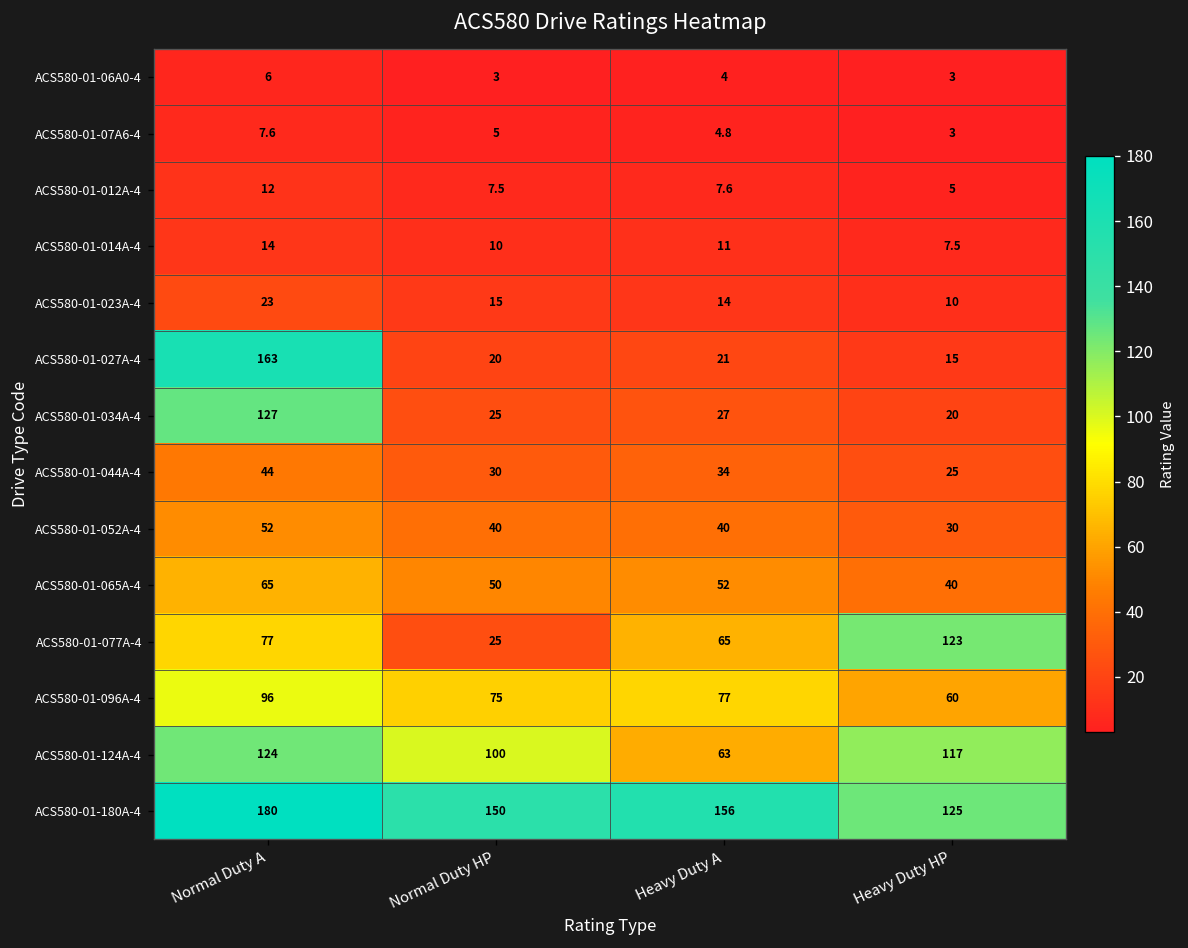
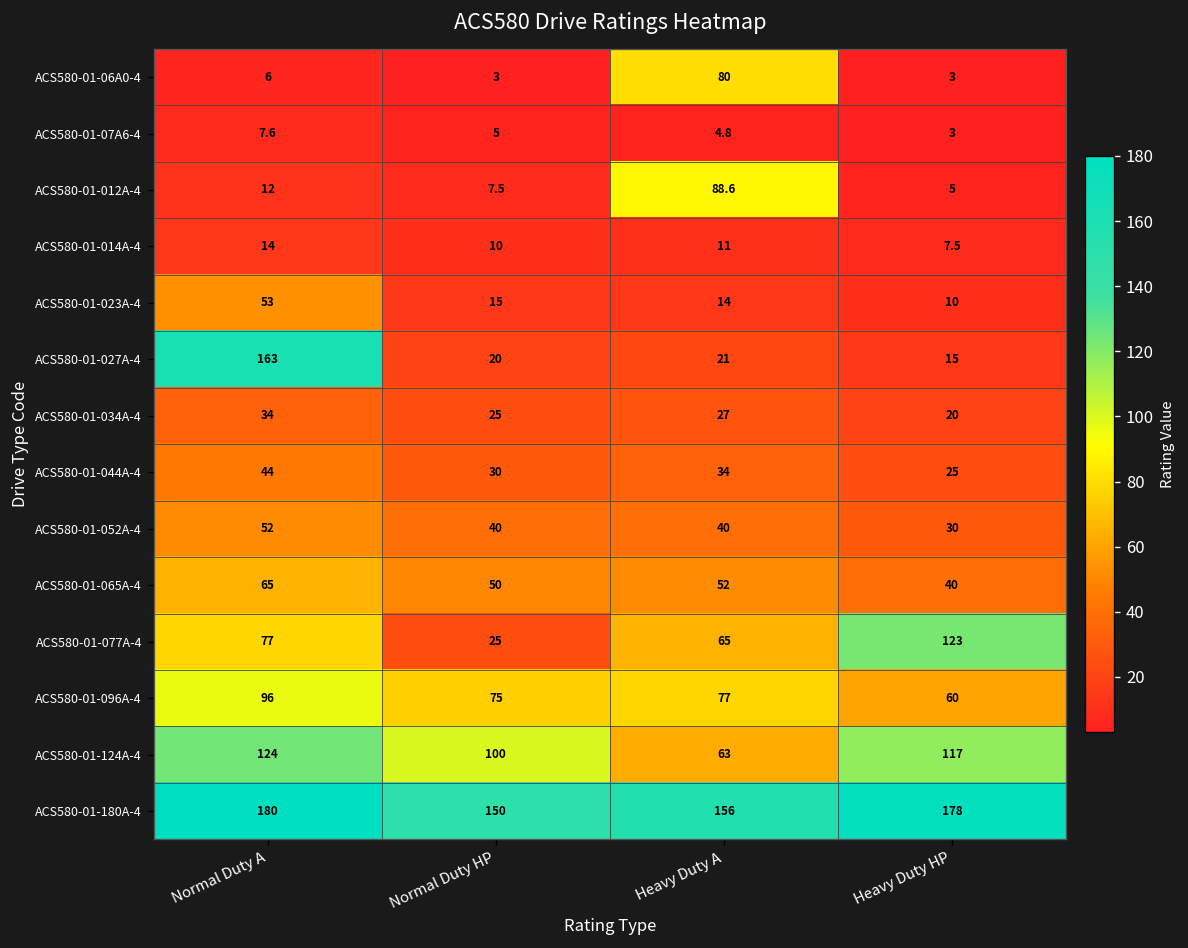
  {
    "ACS580-01-06A0-4": {
      "Normal Duty A": 6,
      "Normal Duty HP": 3,
-     "Heavy Duty A": 4,
+     "Heavy Duty A": 80,
      "Heavy Duty HP": 3
    },
    "ACS580-01-07A6-4": {
      "Normal Duty A": 7.6,
      "Normal Duty HP": 5,
      "Heavy Duty A": 4.8,
      "Heavy Duty HP": 3
    },
    "ACS580-01-012A-4": {
      "Normal Duty A": 12,
      "Normal Duty HP": 7.5,
-     "Heavy Duty A": 7.6,
+     "Heavy Duty A": 88.6,
      "Heavy Duty HP": 5
    },
    "ACS580-01-014A-4": {
      "Normal Duty A": 14,
      "Normal Duty HP": 10,
      "Heavy Duty A": 11,
      "Heavy Duty HP": 7.5
    },
    "ACS580-01-023A-4": {
-     "Normal Duty A": 23,
+     "Normal Duty A": 53,
      "Normal Duty HP": 15,
      "Heavy Duty A": 14,
      "Heavy Duty HP": 10
    },
    "ACS580-01-027A-4": {
      "Normal Duty A": 163,
      "Normal Duty HP": 20,
      "Heavy Duty A": 21,
      "Heavy Duty HP": 15
    },
    "ACS580-01-034A-4": {
-     "Normal Duty A": 127,
+     "Normal Duty A": 34,
      "Normal Duty HP": 25,
      "Heavy Duty A": 27,
      "Heavy Duty HP": 20
    },
    "ACS580-01-044A-4": {
      "Normal Duty A": 44,
      "Normal Duty HP": 30,
      "Heavy Duty A": 34,
      "Heavy Duty HP": 25
    },
    "ACS580-01-052A-4": {
      "Normal Duty A": 52,
      "Normal Duty HP": 40,
      "Heavy Duty A": 40,
      "Heavy Duty HP": 30
    },
    "ACS580-01-065A-4": {
      "Normal Duty A": 65,
      "Normal Duty HP": 50,
      "Heavy Duty A": 52,
      "Heavy Duty HP": 40
    },
    "ACS580-01-077A-4": {
      "Normal Duty A": 77,
      "Normal Duty HP": 25,
      "Heavy Duty A": 65,
      "Heavy Duty HP": 123
    },
    "ACS580-01-096A-4": {
      "Normal Duty A": 96,
      "Normal Duty HP": 75,
      "Heavy Duty A": 77,
      "Heavy Duty HP": 60
    },
    "ACS580-01-124A-4": {
      "Normal Duty A": 124,
      "Normal Duty HP": 100,
      "Heavy Duty A": 63,
      "Heavy Duty HP": 117
    },
    "ACS580-01-180A-4": {
      "Normal Duty A": 180,
      "Normal Duty HP": 150,
      "Heavy Duty A": 156,
-     "Heavy Duty HP": 125
+     "Heavy Duty HP": 178
    }
  }
